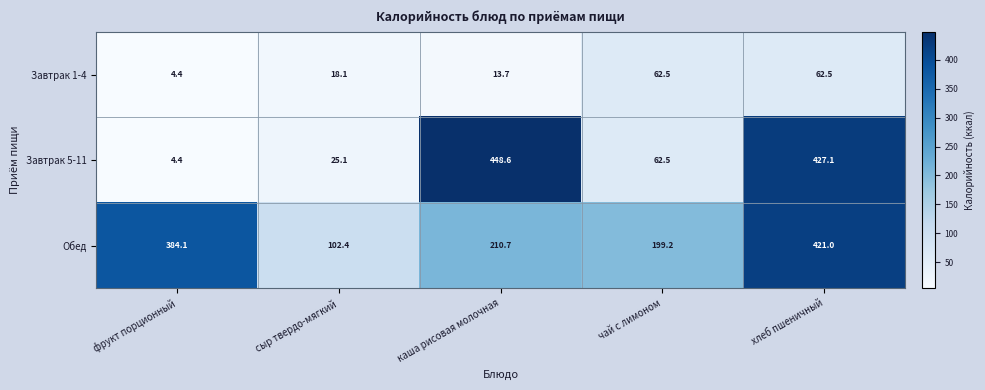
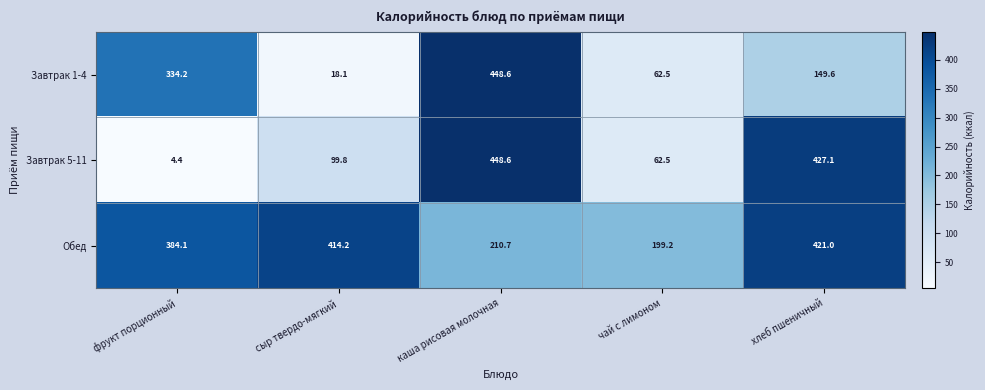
  {
    "Завтрак 1-4": {
-     "фрукт порционный": 4.4,
+     "фрукт порционный": 334.2,
      "сыр твердо-мягкий": 18.1,
-     "каша рисовая молочная": 13.7,
+     "каша рисовая молочная": 448.6,
      "чай с лимоном": 62.5,
-     "хлеб пшеничный": 62.5
+     "хлеб пшеничный": 149.6
    },
    "Завтрак 5-11": {
      "фрукт порционный": 4.4,
-     "сыр твердо-мягкий": 25.1,
+     "сыр твердо-мягкий": 99.8,
      "каша рисовая молочная": 448.6,
      "чай с лимоном": 62.5,
      "хлеб пшеничный": 427.1
    },
    "Обед": {
      "фрукт порционный": 384.1,
-     "сыр твердо-мягкий": 102.4,
+     "сыр твердо-мягкий": 414.2,
      "каша рисовая молочная": 210.7,
      "чай с лимоном": 199.2,
      "хлеб пшеничный": 421.0
    }
  }
